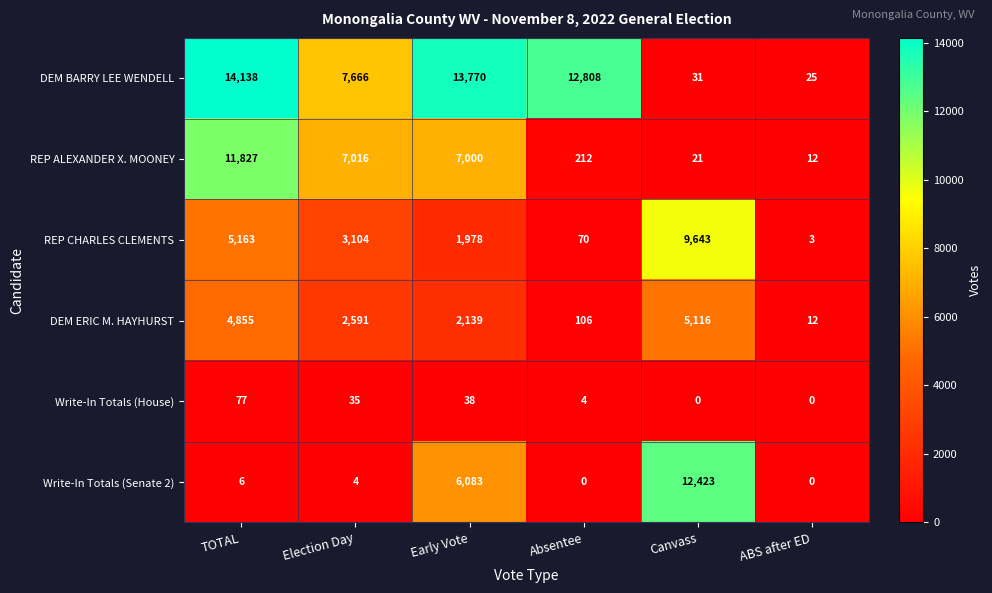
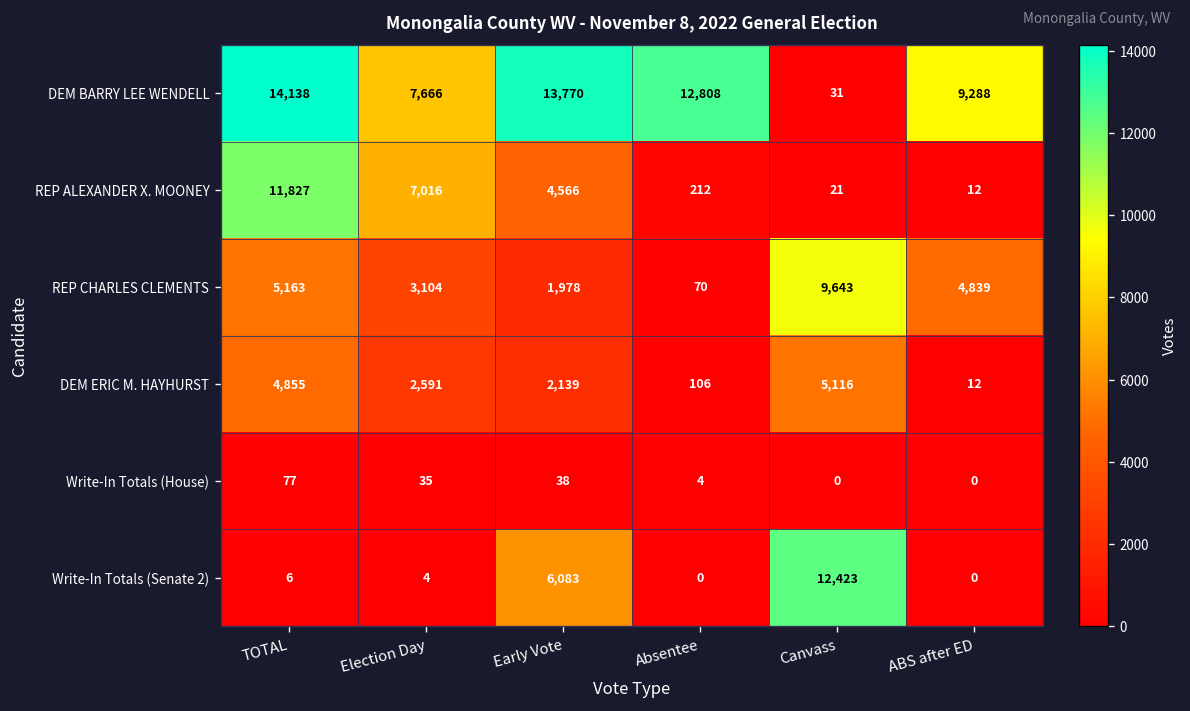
  {
    "DEM BARRY LEE WENDELL": {
      "TOTAL": "14,138",
      "Election Day": "7,666",
      "Early Vote": "13,770",
      "Absentee": "12,808",
      "Canvass": "31",
-     "ABS after ED": "25"
+     "ABS after ED": "9,288"
    },
    "REP ALEXANDER X. MOONEY": {
      "TOTAL": "11,827",
      "Election Day": "7,016",
-     "Early Vote": "7,000",
+     "Early Vote": "4,566",
      "Absentee": "212",
      "Canvass": "21",
      "ABS after ED": "12"
    },
    "REP CHARLES CLEMENTS": {
      "TOTAL": "5,163",
      "Election Day": "3,104",
      "Early Vote": "1,978",
      "Absentee": "70",
      "Canvass": "9,643",
-     "ABS after ED": "3"
+     "ABS after ED": "4,839"
    },
    "DEM ERIC M. HAYHURST": {
      "TOTAL": "4,855",
      "Election Day": "2,591",
      "Early Vote": "2,139",
      "Absentee": "106",
      "Canvass": "5,116",
      "ABS after ED": "12"
    },
    "Write-In Totals (House)": {
      "TOTAL": "77",
      "Election Day": "35",
      "Early Vote": "38",
      "Absentee": "4",
      "Canvass": "0",
      "ABS after ED": "0"
    },
    "Write-In Totals (Senate 2)": {
      "TOTAL": "6",
      "Election Day": "4",
      "Early Vote": "6,083",
      "Absentee": "0",
      "Canvass": "12,423",
      "ABS after ED": "0"
    }
  }
